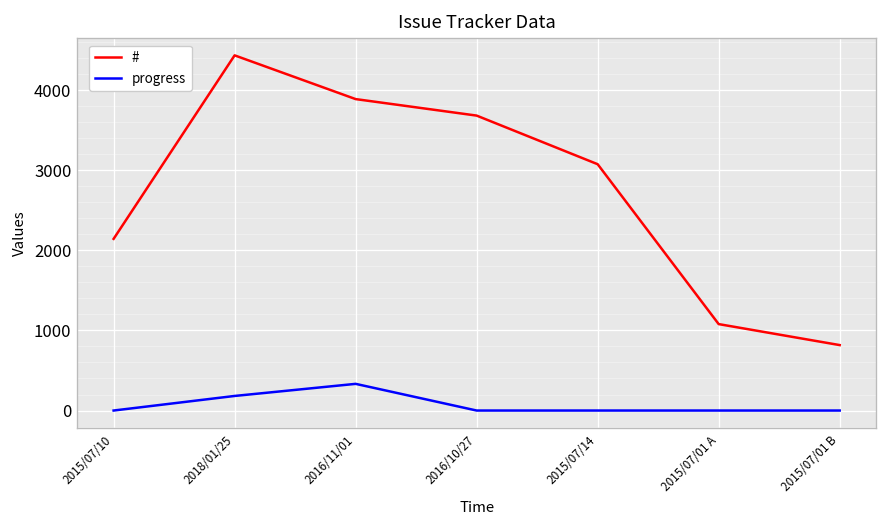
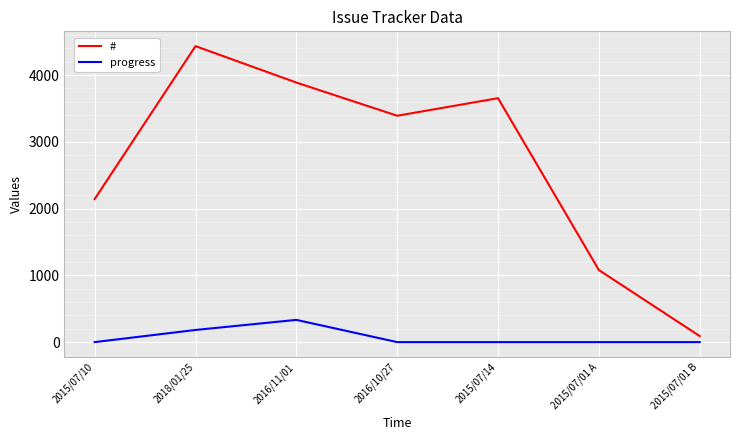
  {
    "#": {
      "2015/07/10": 2100,
      "2018/01/25": 4400,
      "2016/11/01": 3900,
-     "2016/10/27": 3700,
-     "2015/07/14": 3100,
+     "2016/10/27": 3400,
+     "2015/07/14": 3700,
      "2015/07/01 A": 1100,
-     "2015/07/01 B": 800
+     "2015/07/01 B": 100
    },
    "progress": {
      "2015/07/10": 0,
      "2018/01/25": 200,
      "2016/11/01": 300,
      "2016/10/27": 0,
      "2015/07/14": 0,
      "2015/07/01 A": 0,
      "2015/07/01 B": 0
    }
  }
